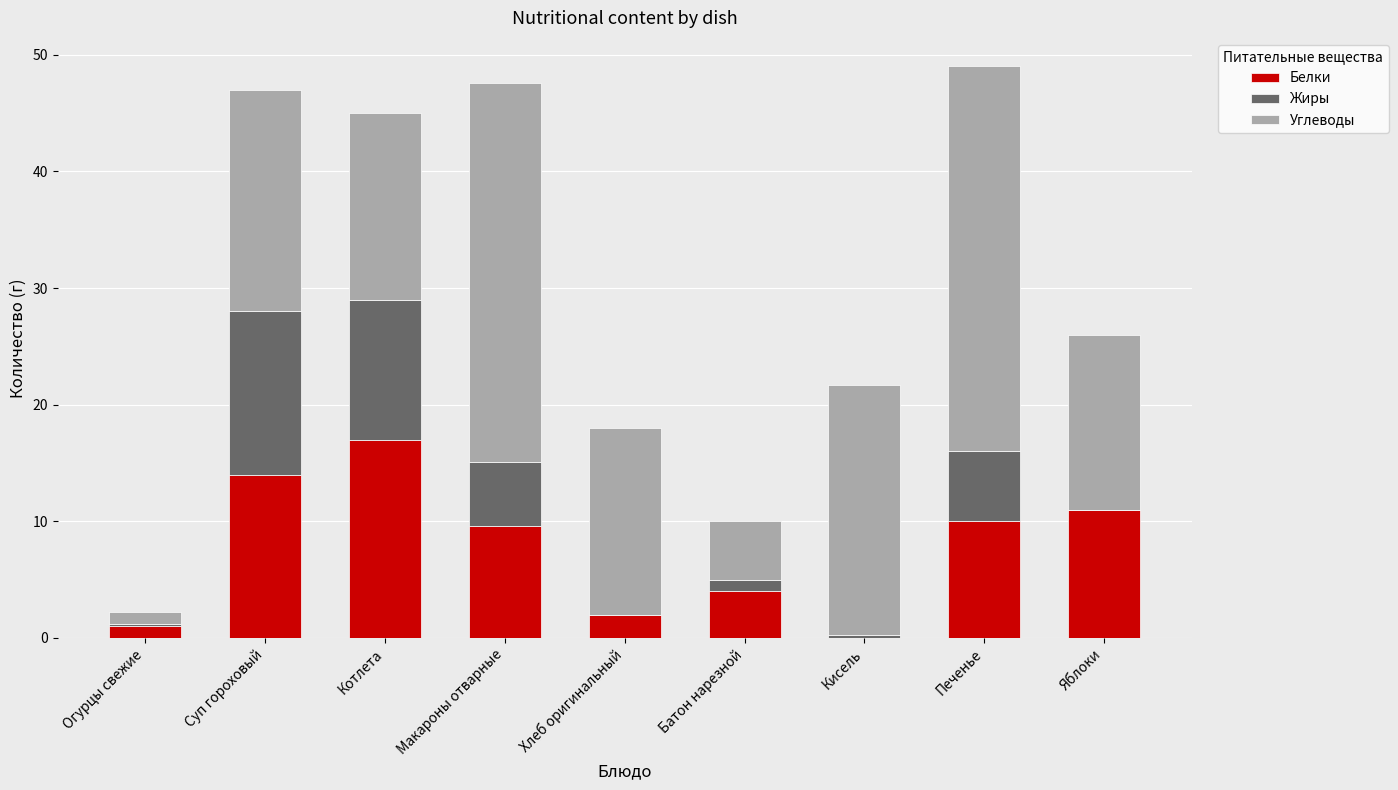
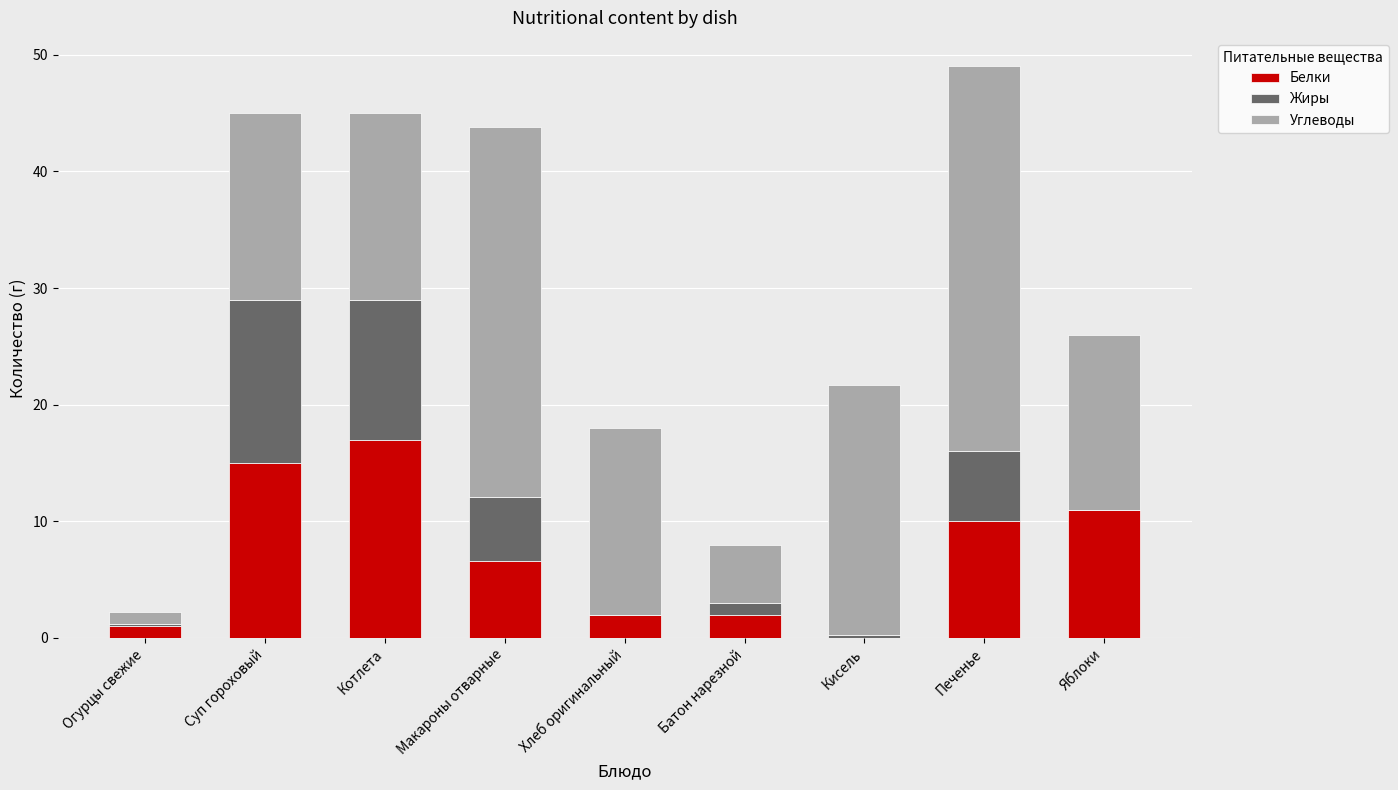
  {
    "Белки": {
      "Огурцы свежие": 1.0,
-     "Суп гороховый": 14,
+     "Суп гороховый": 15,
      "Котлета": 17.0,
-     "Макароны отварные": 9.6,
+     "Макароны отварные": 6.6,
      "Хлеб оригинальный": 2.0,
-     "Батон нарезной": 4,
+     "Батон нарезной": 2,
      "Печенье": 10.0,
      "Яблоки": 11.0
    },
    "Жиры": {
      "Суп гороховый": 14.0,
      "Котлета": 12.0,
      "Макароны отварные": 5.5,
      "Хлеб оригинальный": 0.0,
      "Батон нарезной": 1.0,
      "Кисель": 0.2,
      "Печенье": 6.0,
      "Яблоки": 0.0
    },
    "Углеводы": {
      "Огурцы свежие": 1.0,
-     "Суп гороховый": 19,
+     "Суп гороховый": 16,
      "Котлета": 16.0,
-     "Макароны отварные": 32.5,
+     "Макароны отварные": 31.7,
      "Хлеб оригинальный": 16.0,
      "Батон нарезной": 5.0,
      "Кисель": 21.5,
      "Печенье": 33.0,
      "Яблоки": 15.0
    }
  }
